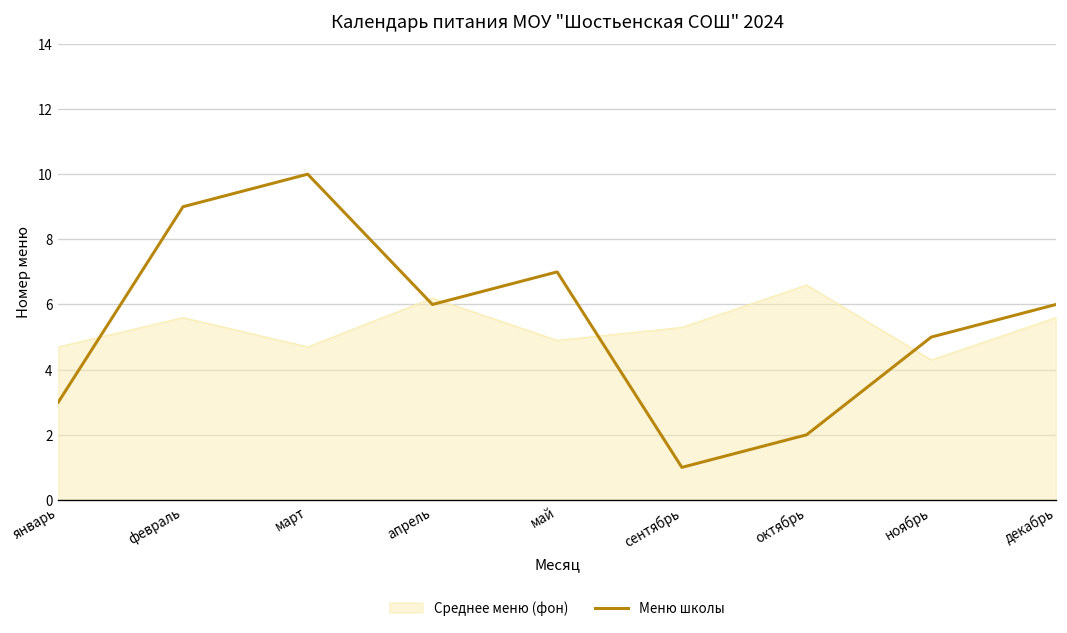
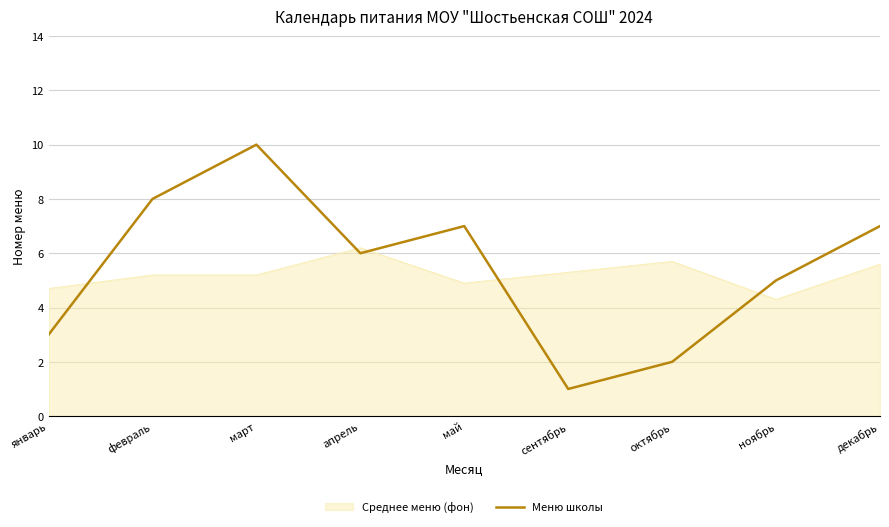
  {
    "Среднее меню (фон)": {
      "январь": 4.7,
-     "февраль": 5.6,
-     "март": 4.7,
+     "февраль": 5.2,
+     "март": 5.2,
      "апрель": 6.2,
      "май": 4.9,
      "сентябрь": 5.3,
-     "октябрь": 6.6,
+     "октябрь": 5.7,
      "ноябрь": 4.3,
      "декабрь": 5.6
    },
    "Меню школы": {
      "январь": 3,
-     "февраль": 9,
+     "февраль": 8,
      "март": 10,
      "апрель": 6,
      "май": 7,
      "сентябрь": 1,
      "октябрь": 2,
      "ноябрь": 5,
-     "декабрь": 6
+     "декабрь": 7
    }
  }
